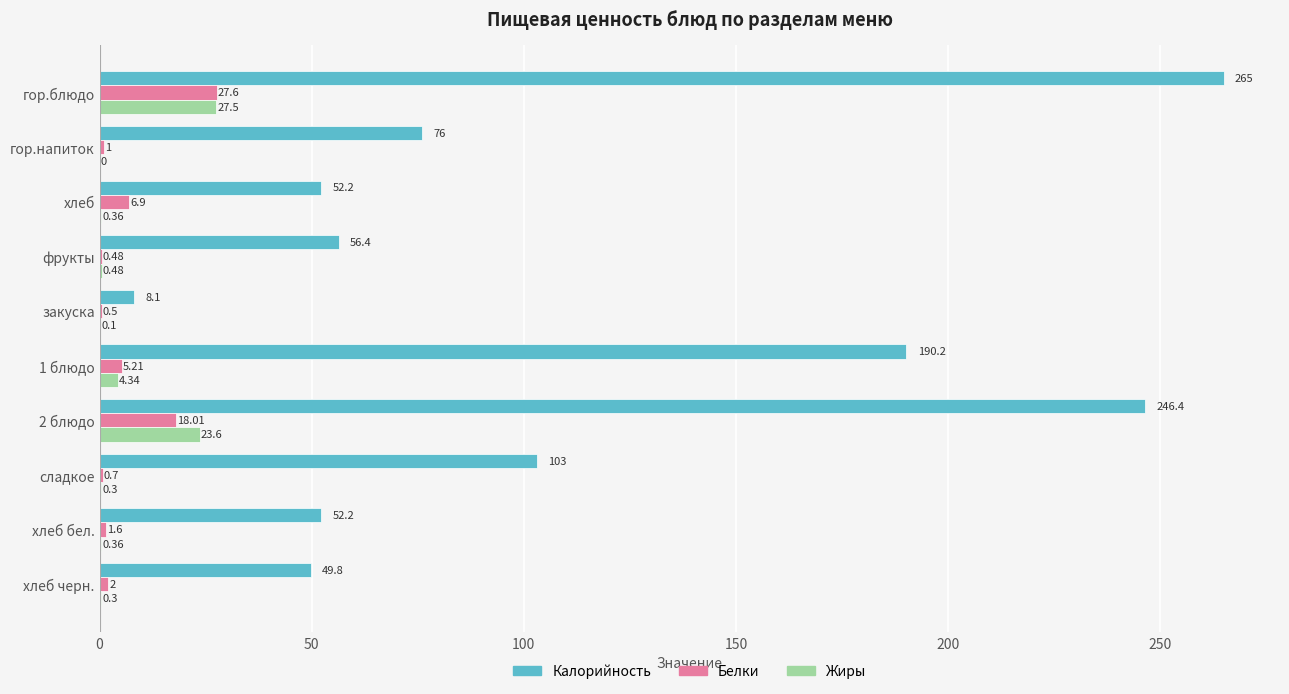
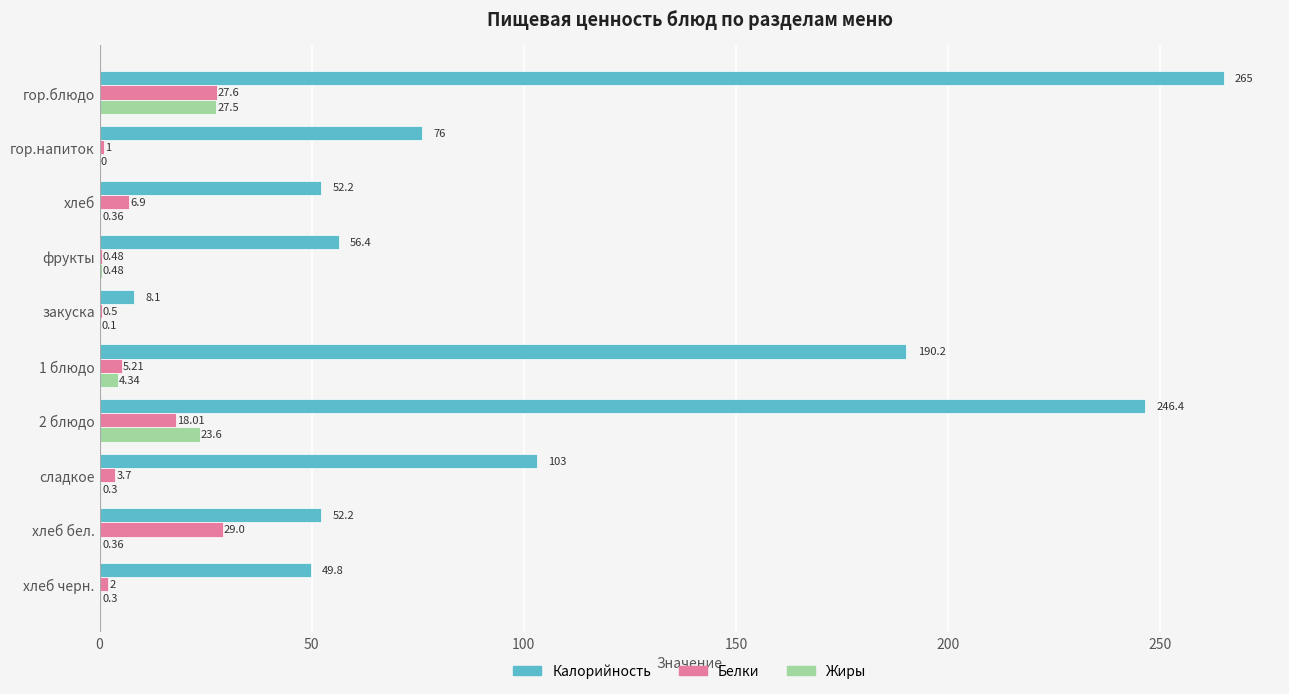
  {
    "Калорийность": {
      "гор.блюдо": 265,
      "гор.напиток": 76,
      "хлеб": 52.2,
      "фрукты": 56.4,
      "закуска": 8.1,
      "1 блюдо": 190.2,
      "2 блюдо": 246.4,
      "сладкое": 103,
      "хлеб бел.": 52.2,
      "хлеб черн.": 49.8
    },
    "Белки": {
      "гор.блюдо": 27.6,
      "гор.напиток": 1,
      "хлеб": 6.9,
      "фрукты": 0.48,
      "закуска": 0.5,
      "1 блюдо": 5.21,
      "2 блюдо": 18.01,
-     "сладкое": 0.7,
-     "хлеб бел.": 1.6,
+     "сладкое": 3.7,
+     "хлеб бел.": 29.0,
      "хлеб черн.": 2
    },
    "Жиры": {
      "гор.блюдо": 27.5,
      "гор.напиток": 0,
      "хлеб": 0.36,
      "фрукты": 0.48,
      "закуска": 0.1,
      "1 блюдо": 4.34,
      "2 блюдо": 23.6,
      "сладкое": 0.3,
      "хлеб бел.": 0.36,
      "хлеб черн.": 0.3
    }
  }
